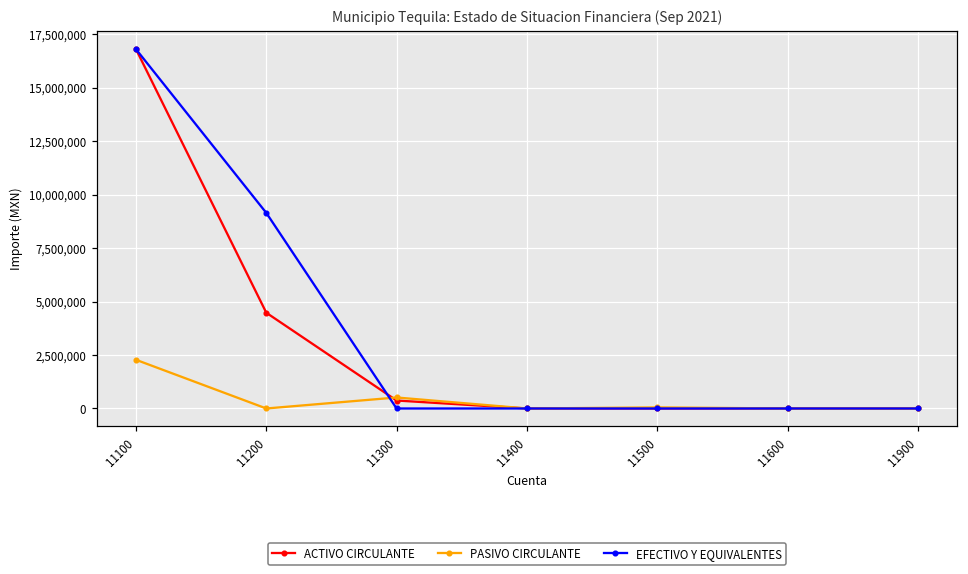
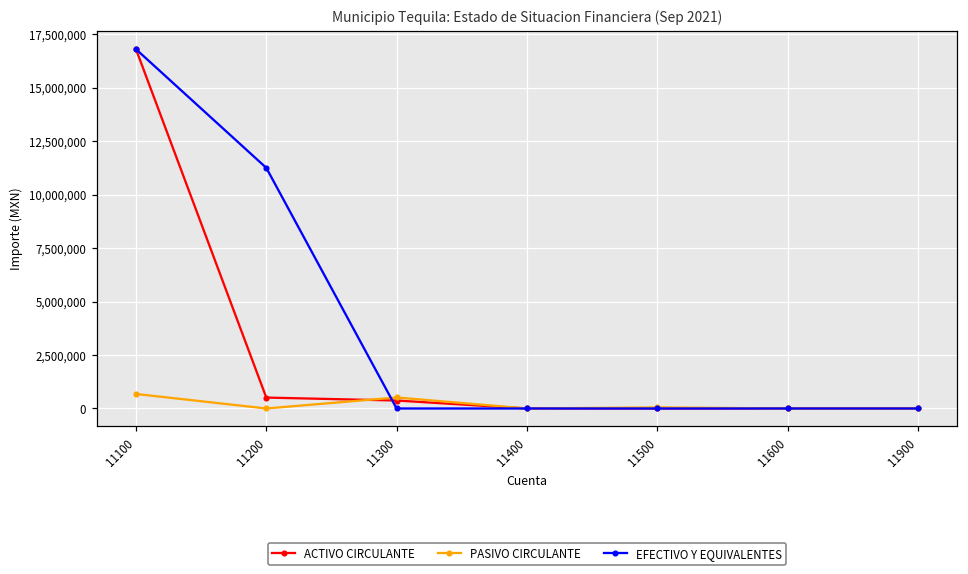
  {
    "ACTIVO CIRCULANTE": {
-     "11200": "4,500,000",
+     "11200": "500,000",
      "11300": "400,000"
    },
    "PASIVO CIRCULANTE": {
-     "11100": "2,300,000",
+     "11100": "700,000",
      "11200": "0",
      "11300": "500,000"
    },
    "EFECTIVO Y EQUIVALENTES": {
-     "11200": "9,100,000",
+     "11200": "11,200,000",
      "11300": "0"
    }
  }
